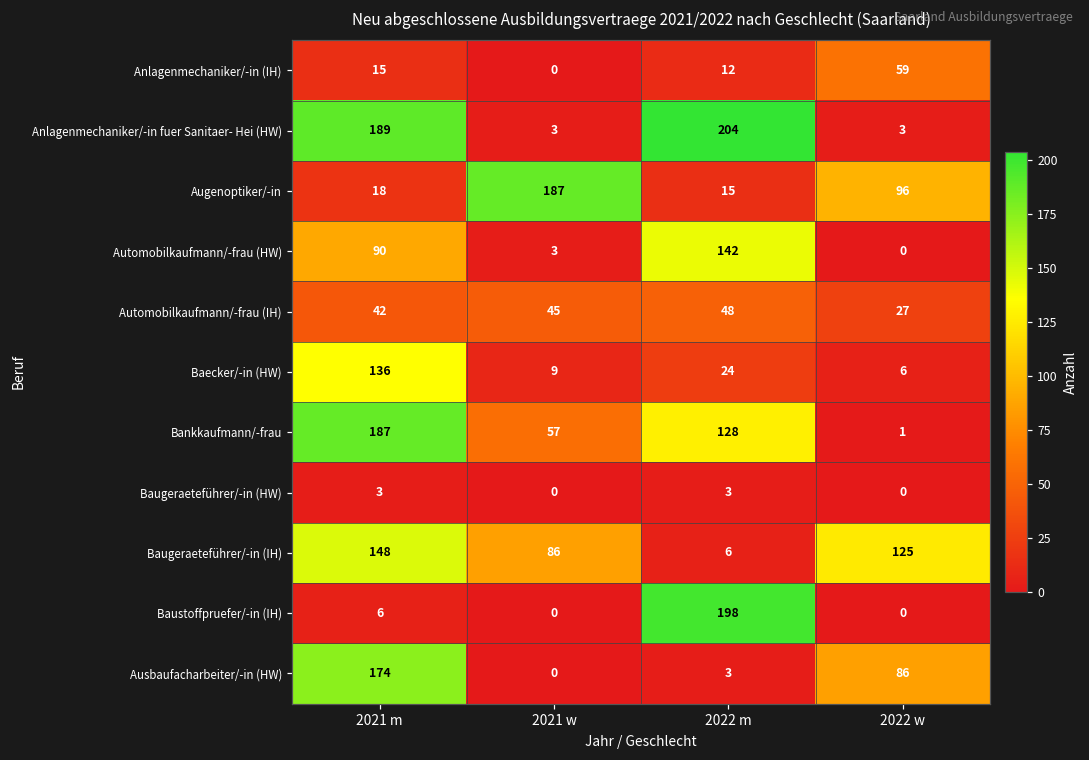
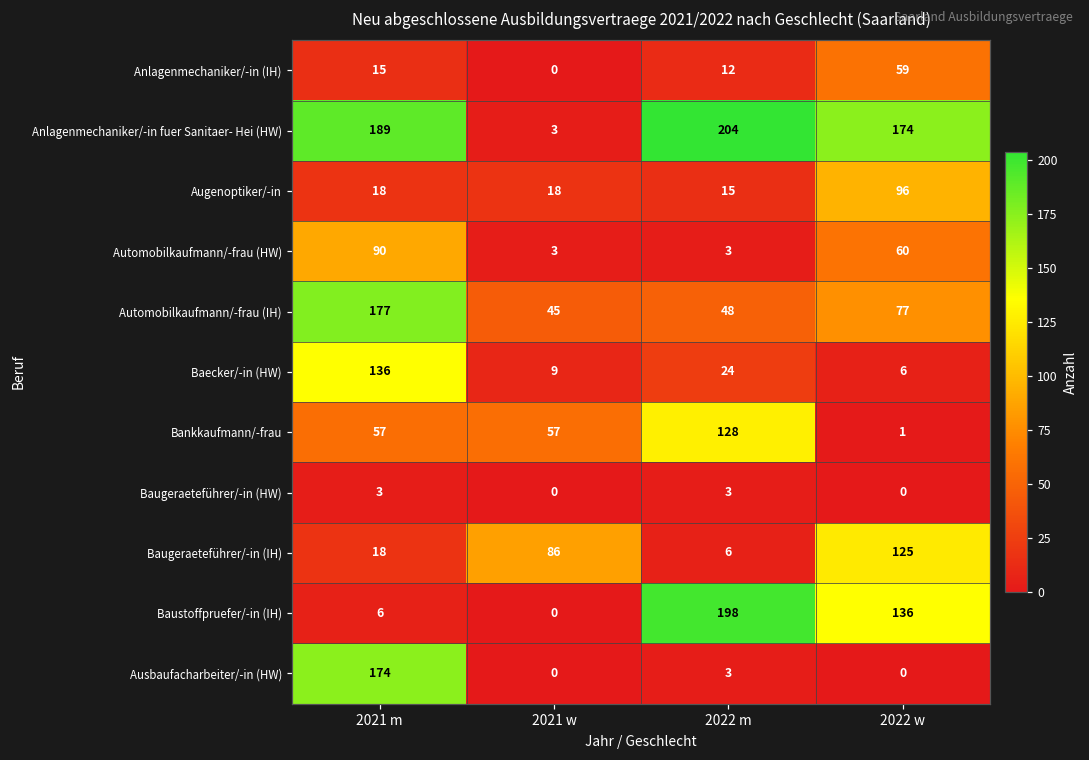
  {
    "Anlagenmechaniker/-in (IH)": {
      "2021 m": 15,
      "2021 w": 0,
      "2022 m": 12,
      "2022 w": 59
    },
    "Anlagenmechaniker/-in fuer Sanitaer- Hei (HW)": {
      "2021 m": 189,
      "2021 w": 3,
      "2022 m": 204,
-     "2022 w": 3
+     "2022 w": 174
    },
    "Augenoptiker/-in": {
      "2021 m": 18,
-     "2021 w": 187,
+     "2021 w": 18,
      "2022 m": 15,
      "2022 w": 96
    },
    "Automobilkaufmann/-frau (HW)": {
      "2021 m": 90,
      "2021 w": 3,
-     "2022 m": 142,
-     "2022 w": 0
+     "2022 m": 3,
+     "2022 w": 60
    },
    "Automobilkaufmann/-frau (IH)": {
-     "2021 m": 42,
+     "2021 m": 177,
      "2021 w": 45,
      "2022 m": 48,
-     "2022 w": 27
+     "2022 w": 77
    },
    "Baecker/-in (HW)": {
      "2021 m": 136,
      "2021 w": 9,
      "2022 m": 24,
      "2022 w": 6
    },
    "Bankkaufmann/-frau": {
-     "2021 m": 187,
+     "2021 m": 57,
      "2021 w": 57,
      "2022 m": 128,
      "2022 w": 1
    },
    "Baugeraeteführer/-in (HW)": {
      "2021 m": 3,
      "2021 w": 0,
      "2022 m": 3,
      "2022 w": 0
    },
    "Baugeraeteführer/-in (IH)": {
-     "2021 m": 148,
+     "2021 m": 18,
      "2021 w": 86,
      "2022 m": 6,
      "2022 w": 125
    },
    "Baustoffpruefer/-in (IH)": {
      "2021 m": 6,
      "2021 w": 0,
      "2022 m": 198,
-     "2022 w": 0
+     "2022 w": 136
    },
    "Ausbaufacharbeiter/-in (HW)": {
      "2021 m": 174,
      "2021 w": 0,
      "2022 m": 3,
-     "2022 w": 86
+     "2022 w": 0
    }
  }
